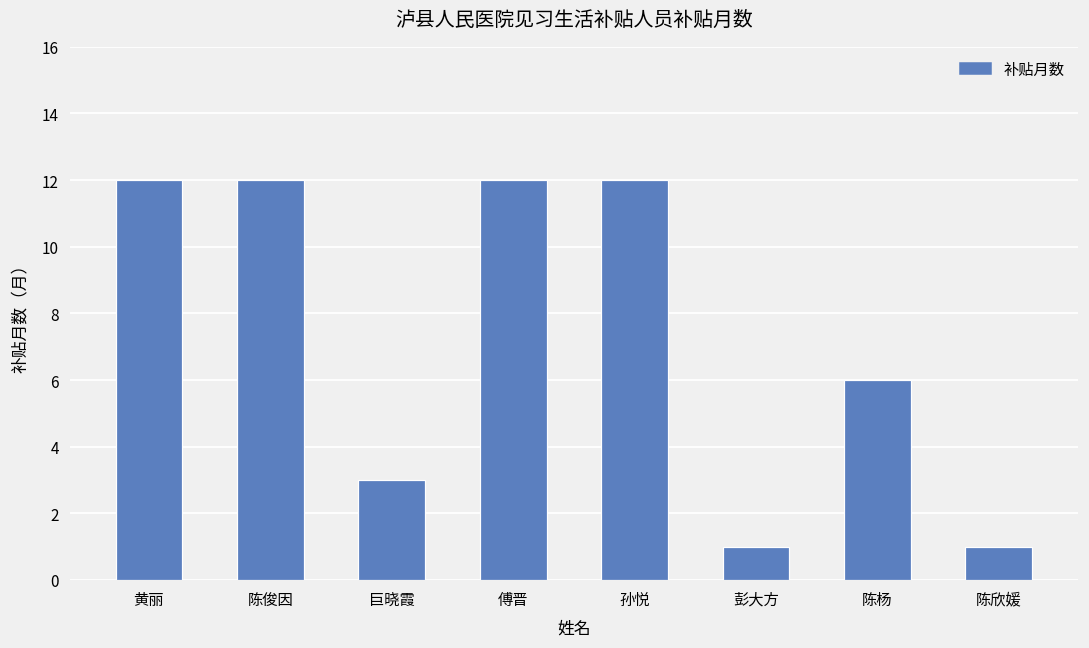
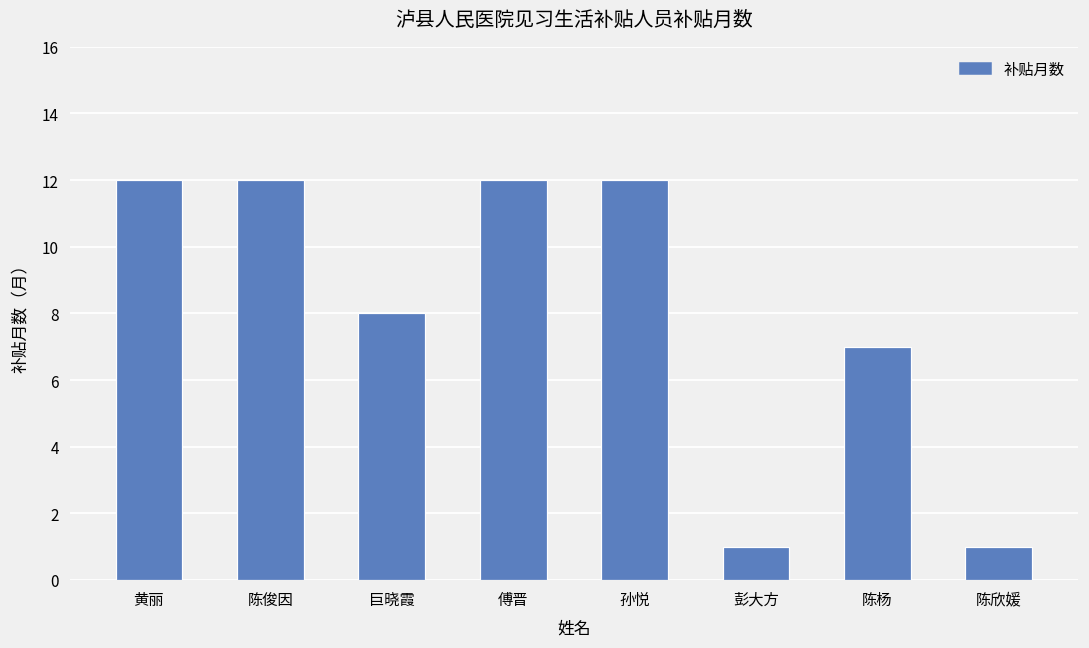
  {
    "黄丽": 12,
    "陈俊因": 12,
-   "巨晓霞": 3,
+   "巨晓霞": 8,
    "傅晋": 12,
    "孙悦": 12,
    "彭大方": 1,
-   "陈杨": 6,
+   "陈杨": 7,
    "陈欣媛": 1
  }
